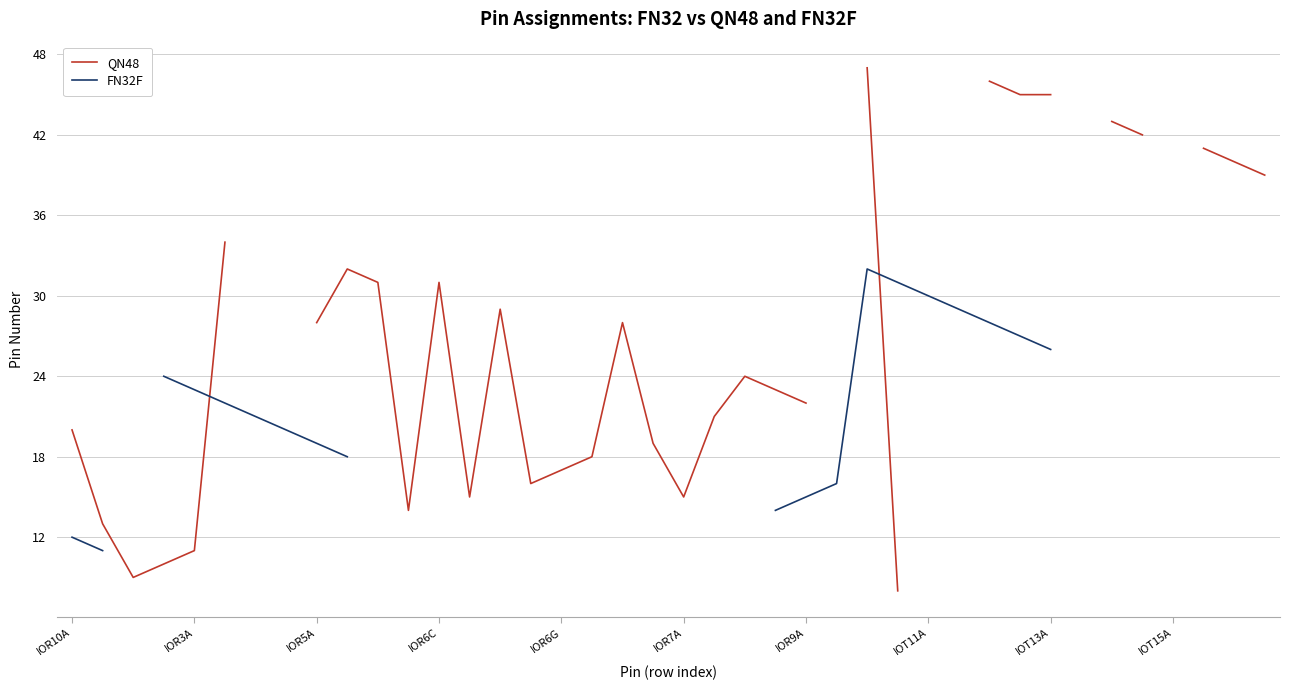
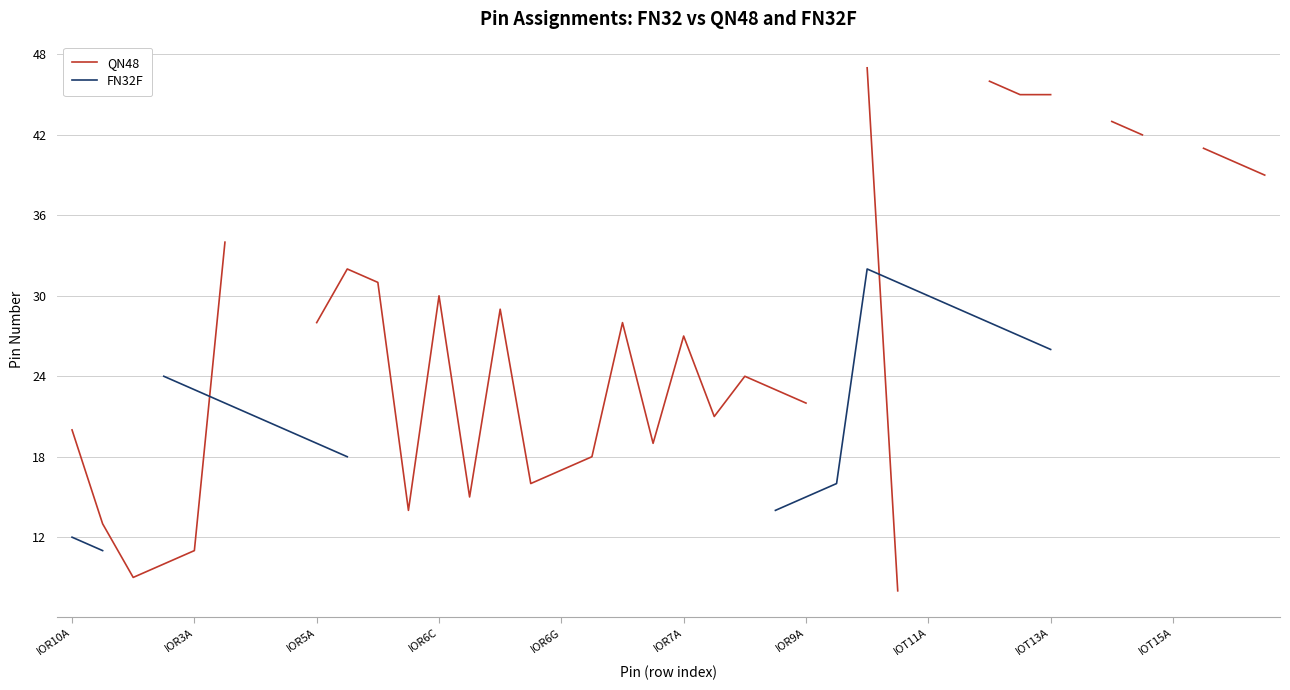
  {
    "QN48": {
      "IOR10A": 20,
      "IOR3A": 11,
      "IOR5A": 28,
-     "IOR6C": 31,
+     "IOR6C": 30,
      "IOR6G": 17,
-     "IOR7A": 15,
+     "IOR7A": 27,
      "IOR9A": 22,
      "IOT13A": 45
    },
    "FN32F": {
      "IOR10A": 12,
      "IOR3A": 23,
      "IOR5A": 19,
      "IOR7A": 17,
      "IOR9A": 15,
      "IOT11A": 30,
      "IOT13A": 26
    }
  }
